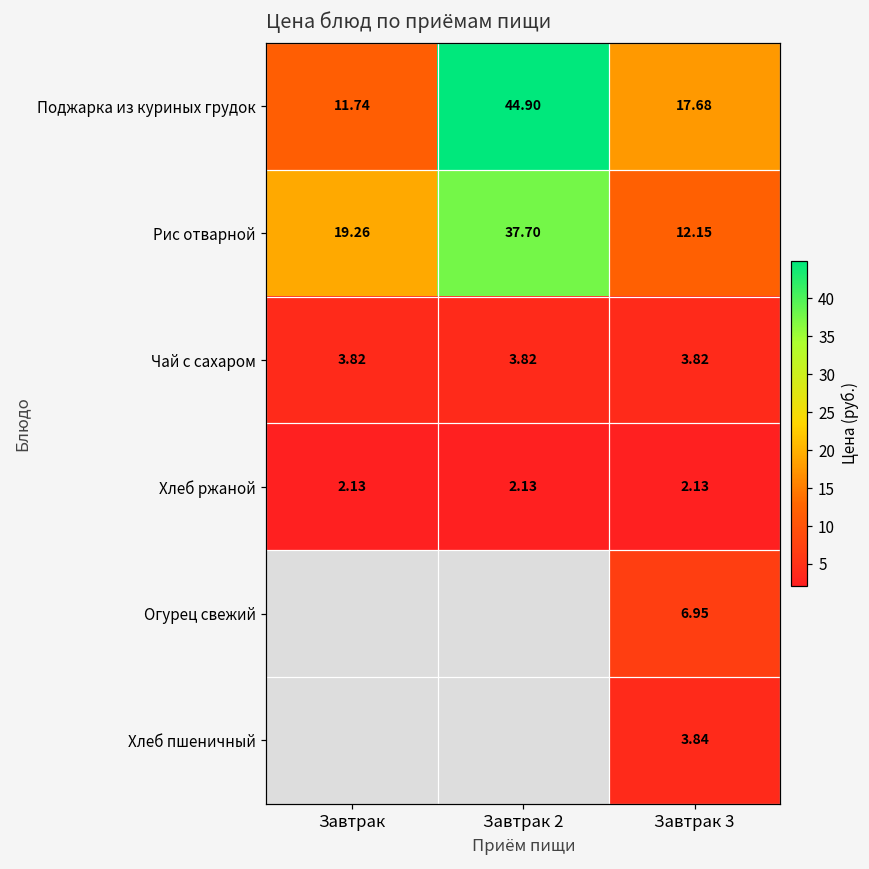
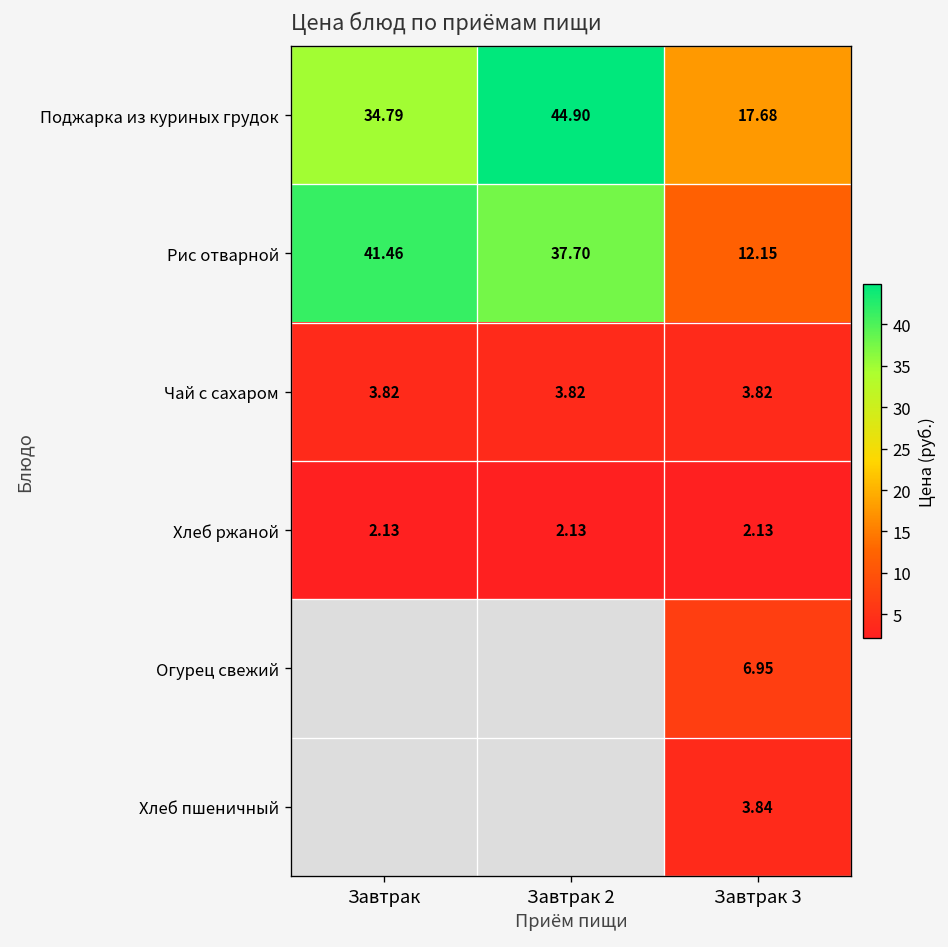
  {
    "Поджарка из куриных грудок": {
-     "Завтрак": 11.74,
+     "Завтрак": 34.79,
      "Завтрак 2": 44.90,
      "Завтрак 3": 17.68
    },
    "Рис отварной": {
-     "Завтрак": 19.26,
+     "Завтрак": 41.46,
      "Завтрак 2": 37.70,
      "Завтрак 3": 12.15
    },
    "Чай с сахаром": {
      "Завтрак": 3.82,
      "Завтрак 2": 3.82,
      "Завтрак 3": 3.82
    },
    "Хлеб ржаной": {
      "Завтрак": 2.13,
      "Завтрак 2": 2.13,
      "Завтрак 3": 2.13
    },
    "Огурец свежий": {
      "Завтрак 3": 6.95
    },
    "Хлеб пшеничный": {
      "Завтрак 3": 3.84
    }
  }
